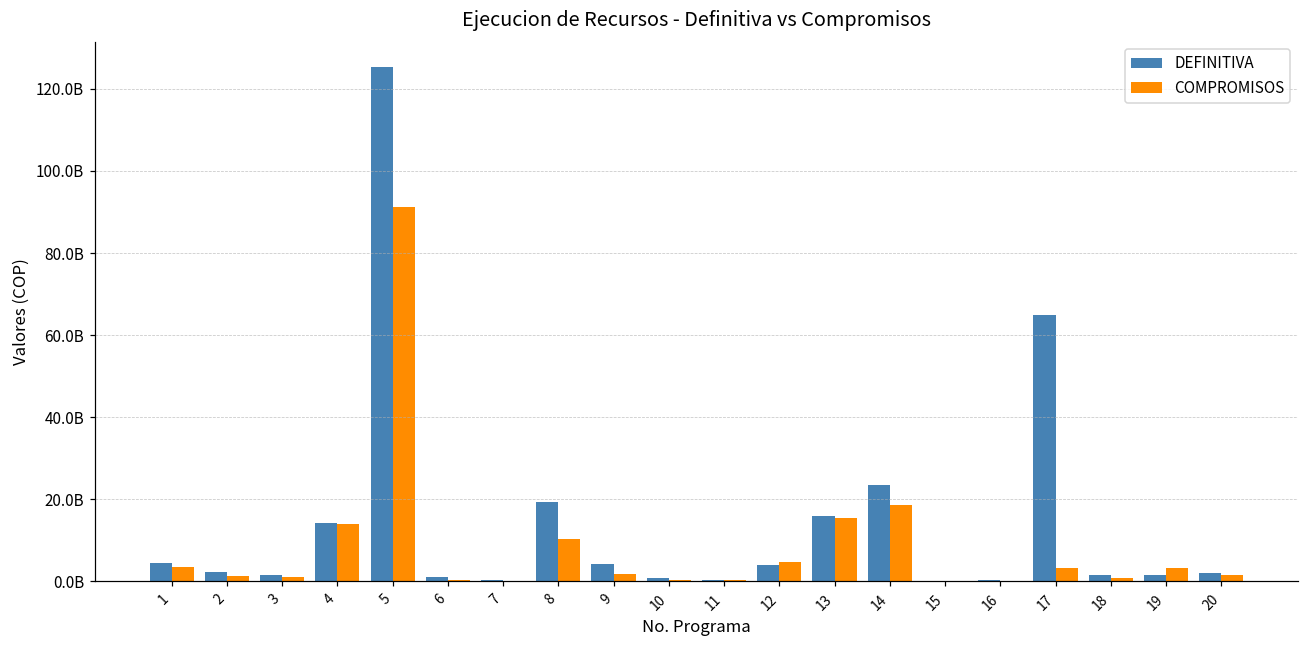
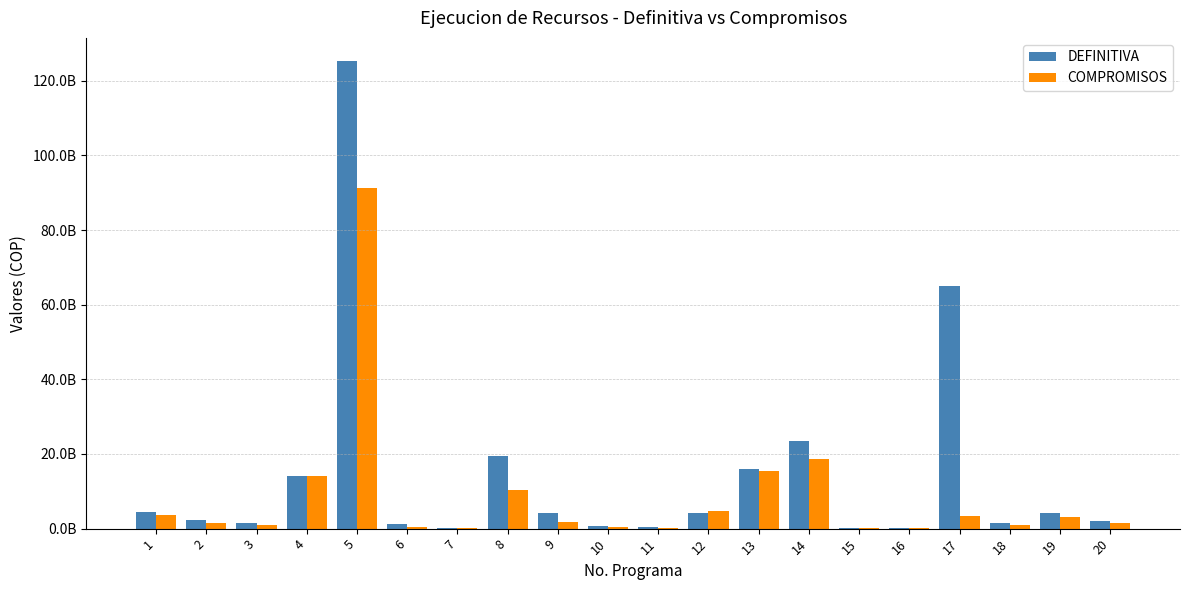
  {
    "DEFINITIVA": {
      "1": 5000000000,
      "2": 2000000000,
      "3": 1000000000,
      "4": 14000000000,
      "5": 125000000000,
      "6": 1000000000,
      "8": 19000000000,
      "9": 4000000000,
      "10": 1000000000,
      "12": 4000000000,
      "13": 16000000000,
      "14": 23000000000,
      "17": 65000000000,
      "18": 2000000000,
-     "19": 2000000000,
+     "19": 4000000000,
      "20": 2000000000
    },
    "COMPROMISOS": {
      "1": 4000000000,
      "2": 1000000000,
      "3": 1000000000,
      "4": 14000000000,
      "5": 91000000000,
      "8": 10000000000,
      "9": 2000000000,
      "12": 5000000000,
      "13": 16000000000,
      "14": 19000000000,
      "17": 3000000000,
      "18": 1000000000,
      "19": 3000000000,
      "20": 2000000000
    }
  }
